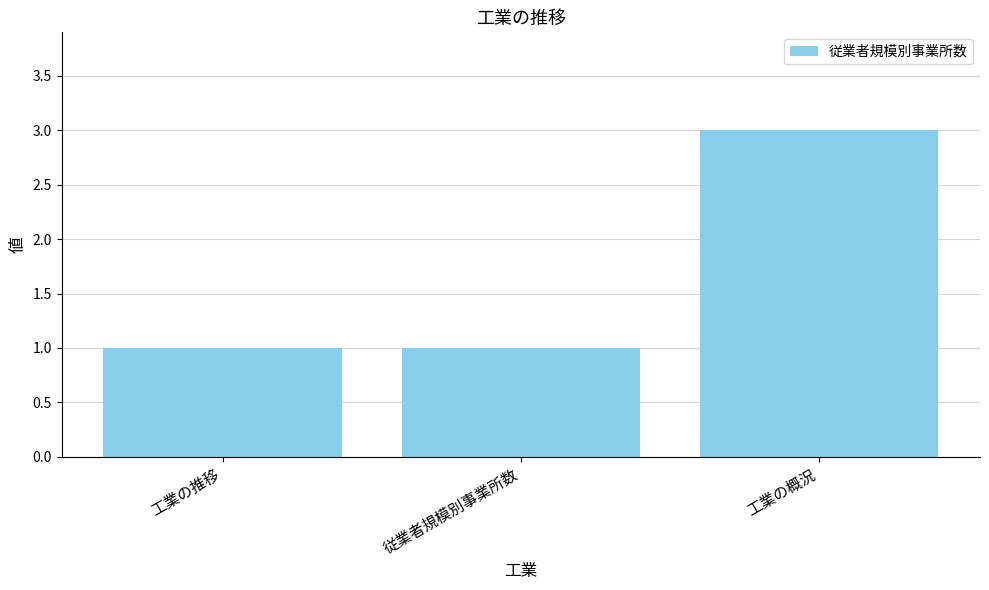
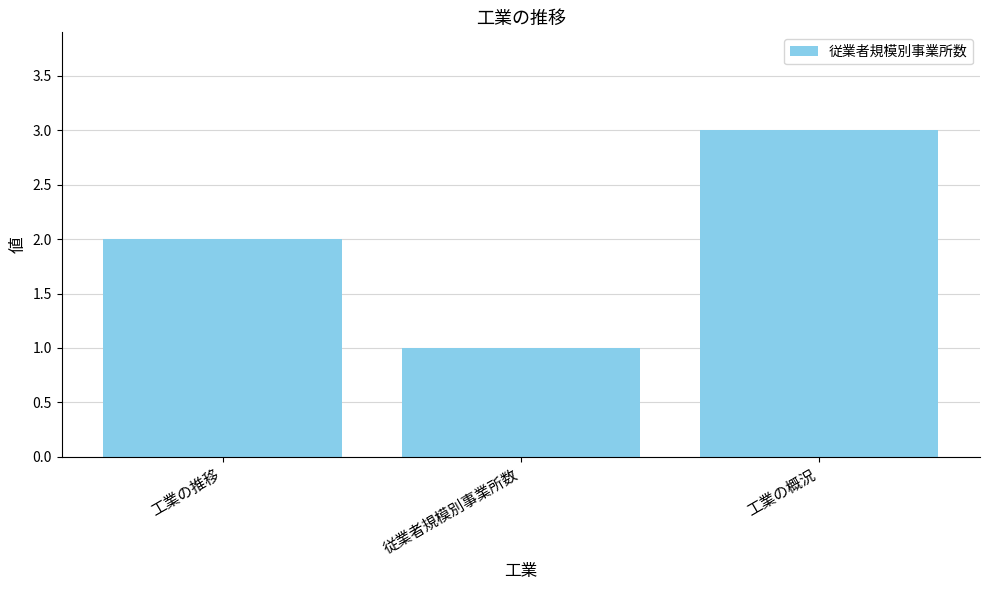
  {
-   "工業の推移": 1,
+   "工業の推移": 2,
    "従業者規模別事業所数": 1,
    "工業の概況": 3
  }
